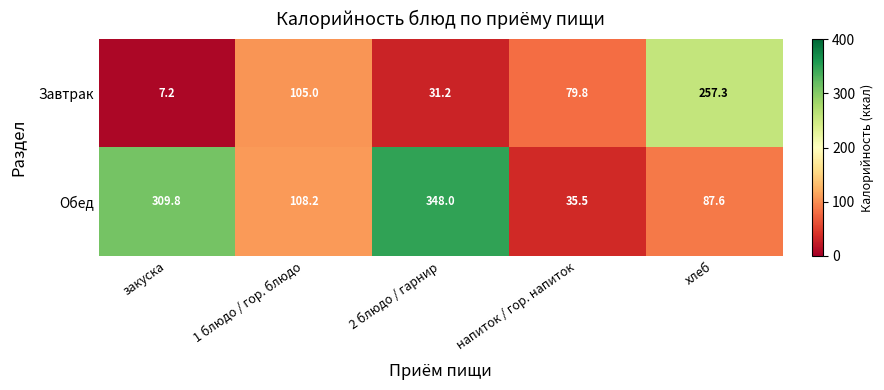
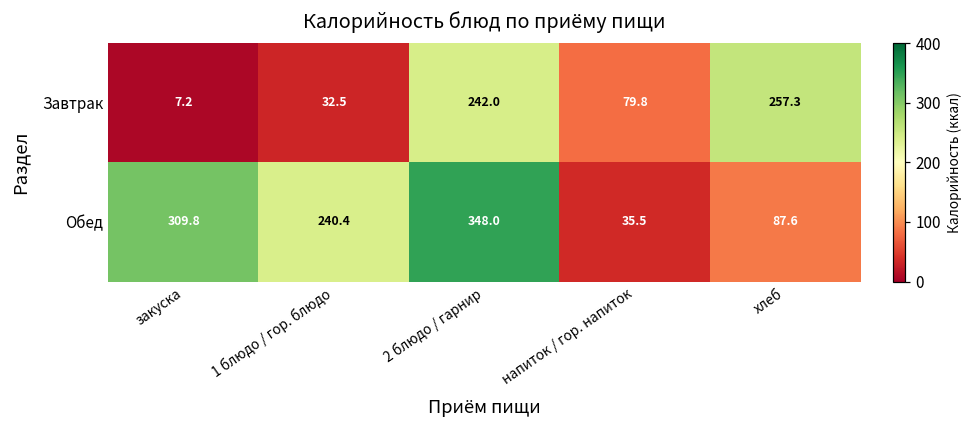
  {
    "Завтрак": {
      "закуска": 7.2,
-     "1 блюдо / гор. блюдо": 105.0,
-     "2 блюдо / гарнир": 31.2,
+     "1 блюдо / гор. блюдо": 32.5,
+     "2 блюдо / гарнир": 242.0,
      "напиток / гор. напиток": 79.8,
      "хлеб": 257.3
    },
    "Обед": {
      "закуска": 309.8,
-     "1 блюдо / гор. блюдо": 108.2,
+     "1 блюдо / гор. блюдо": 240.4,
      "2 блюдо / гарнир": 348.0,
      "напиток / гор. напиток": 35.5,
      "хлеб": 87.6
    }
  }
